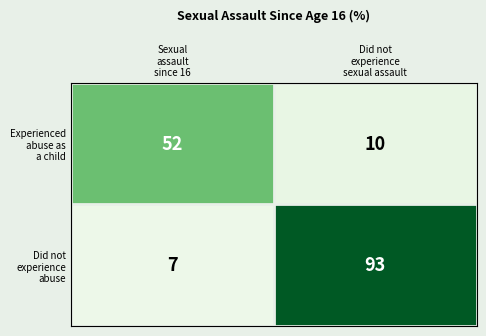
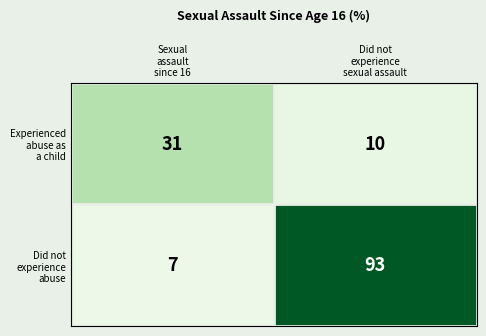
  {
    "Experienced abuse as a child": {
-     "Sexual assault since 16": 52,
+     "Sexual assault since 16": 31,
      "Did not experience sexual assault": 10
    },
    "Did not experience abuse": {
      "Sexual assault since 16": 7,
      "Did not experience sexual assault": 93
    }
  }
